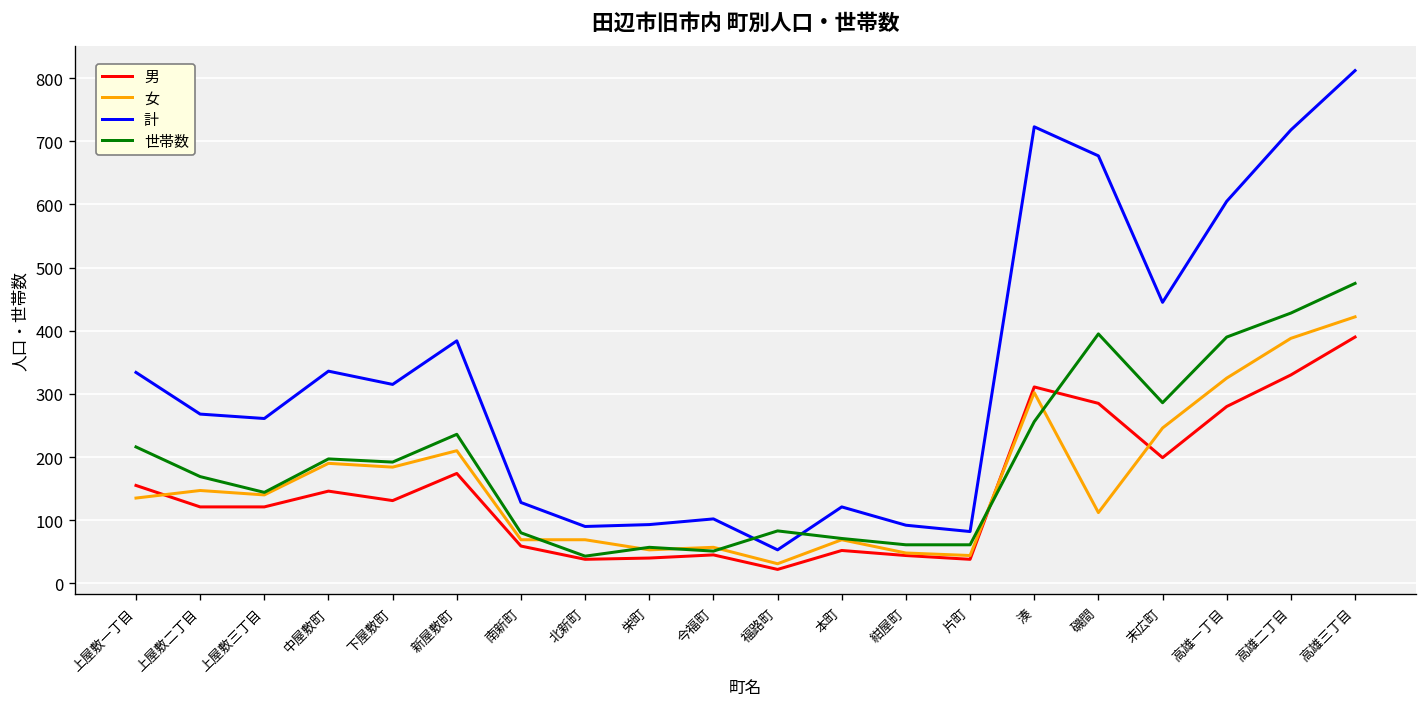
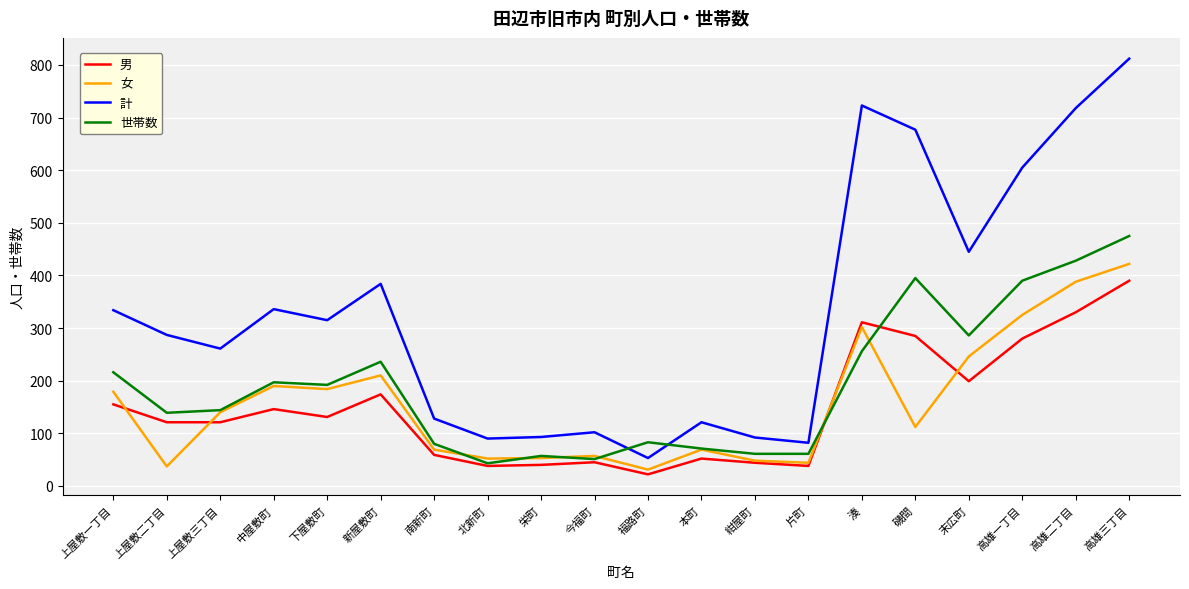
  {
    "男": {
      "上屋敷一丁目": 160,
      "上屋敷二丁目": 120,
      "上屋敷三丁目": 120,
      "中屋敷町": 150,
      "下屋敷町": 130,
      "新屋敷町": 170,
      "南新町": 60,
      "北新町": 40,
      "栄町": 40,
      "今福町": 50,
      "福路町": 20,
      "本町": 50,
      "片町": 40,
      "湊": 310,
      "磯間": 290,
      "末広町": 200,
      "高雄一丁目": 280,
      "高雄二丁目": 330,
      "高雄三丁目": 390
    },
    "女": {
-     "上屋敷一丁目": 140,
-     "上屋敷二丁目": 150,
+     "上屋敷一丁目": 180,
+     "上屋敷二丁目": 40,
      "中屋敷町": 190,
      "下屋敷町": 180,
      "新屋敷町": 210,
      "南新町": 70,
-     "北新町": 70,
+     "北新町": 50,
      "今福町": 60,
      "福路町": 30,
      "片町": 40,
      "湊": 300,
      "磯間": 110,
      "末広町": 250,
      "高雄一丁目": 330,
      "高雄二丁目": 390,
      "高雄三丁目": 420
    },
    "計": {
      "上屋敷一丁目": 330,
-     "上屋敷二丁目": 270,
+     "上屋敷二丁目": 290,
      "上屋敷三丁目": 260,
      "中屋敷町": 340,
      "下屋敷町": 320,
      "新屋敷町": 380,
      "南新町": 130,
      "北新町": 90,
      "栄町": 90,
      "今福町": 100,
      "福路町": 50,
      "本町": 120,
      "紺屋町": 90,
      "片町": 80,
      "湊": 720,
      "磯間": 680,
      "末広町": 450,
      "高雄一丁目": 610,
      "高雄二丁目": 720,
      "高雄三丁目": 810
    },
    "世帯数": {
      "上屋敷一丁目": 220,
-     "上屋敷二丁目": 170,
+     "上屋敷二丁目": 140,
      "中屋敷町": 200,
      "下屋敷町": 190,
      "新屋敷町": 240,
      "南新町": 80,
      "北新町": 40,
      "今福町": 50,
      "福路町": 80,
      "紺屋町": 60,
      "片町": 60,
      "湊": 260,
      "磯間": 400,
      "末広町": 290,
      "高雄一丁目": 390,
      "高雄二丁目": 430,
      "高雄三丁目": 480
    }
  }
